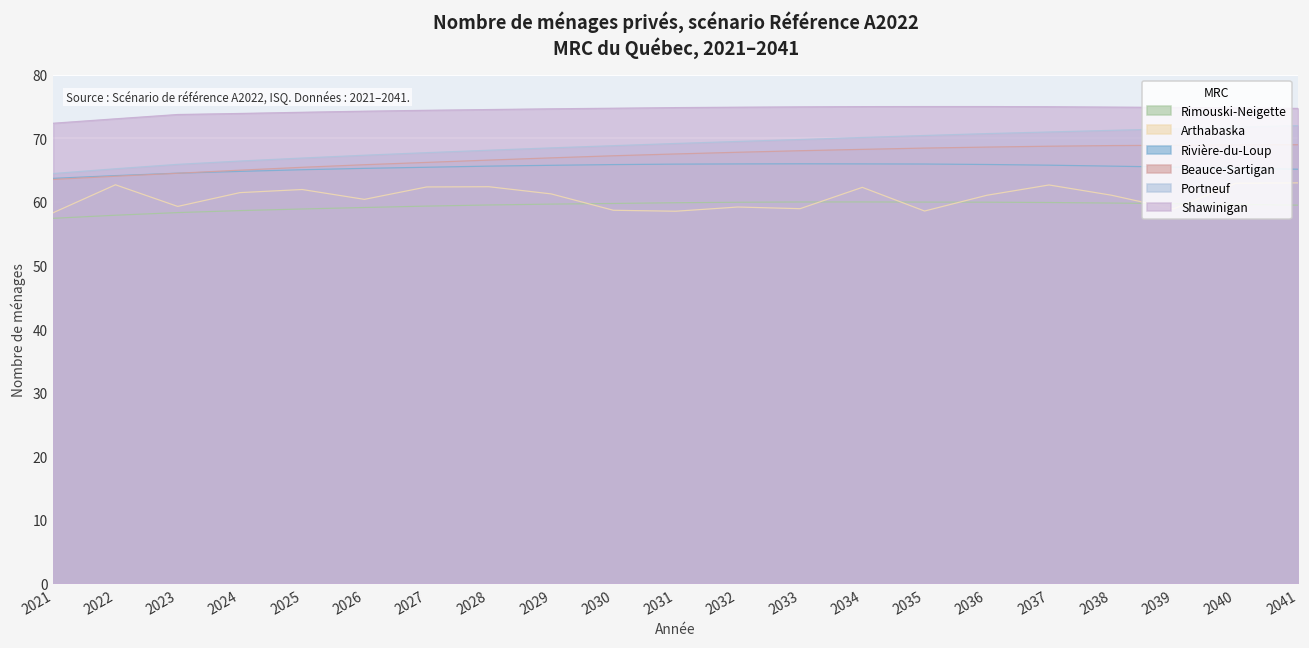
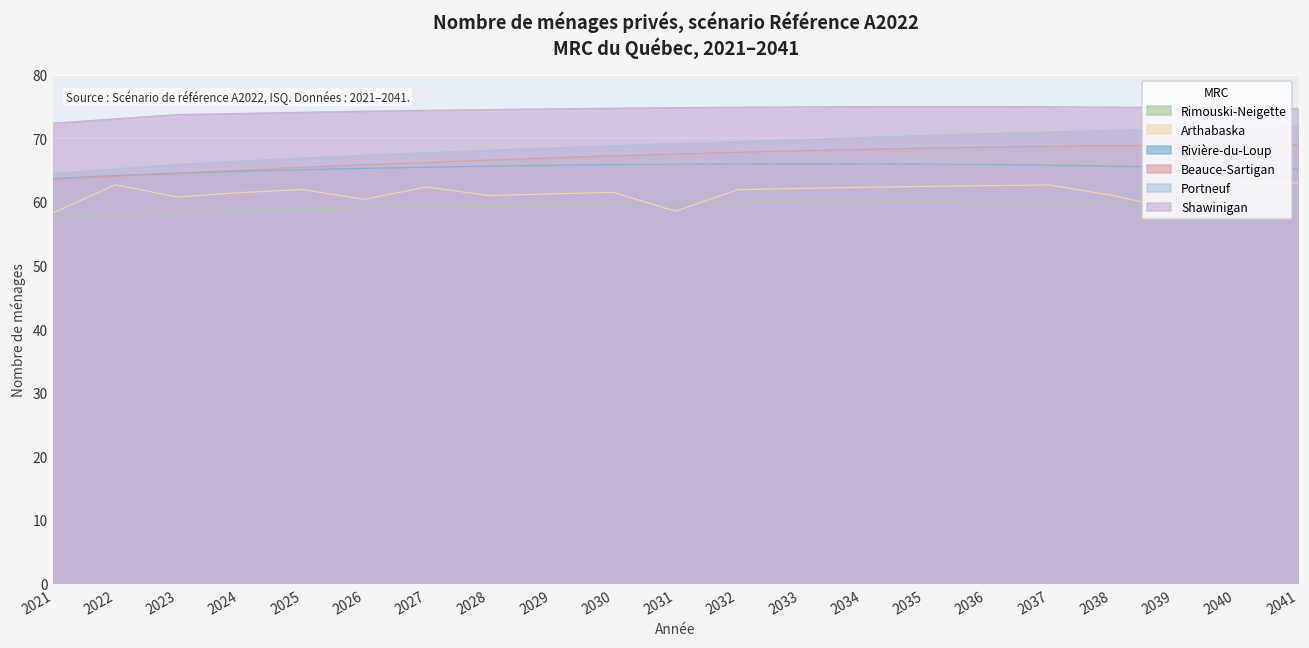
  {
    "Arthabaska": {
      "2021": 58,
      "2022": 63,
-     "2023": 59,
+     "2023": 61,
      "2024": 61,
      "2025": 62,
      "2026": 60,
      "2027": 62,
-     "2028": 62,
+     "2028": 61,
      "2029": 61,
-     "2030": 59,
+     "2030": 62,
      "2031": 59,
-     "2032": 59,
-     "2033": 59,
+     "2032": 62,
+     "2033": 62,
      "2034": 62,
-     "2035": 59,
-     "2036": 61,
+     "2035": 62,
+     "2036": 63,
      "2037": 63,
      "2038": 61,
      "2039": 59,
      "2041": 63
    }
  }
